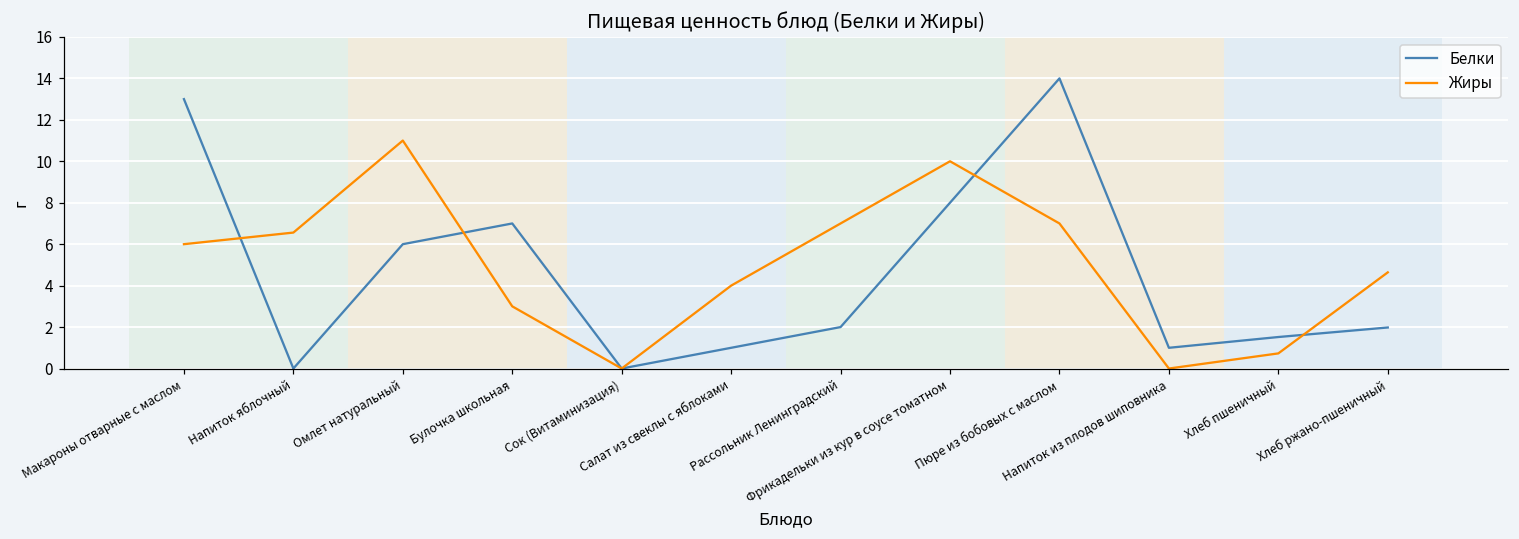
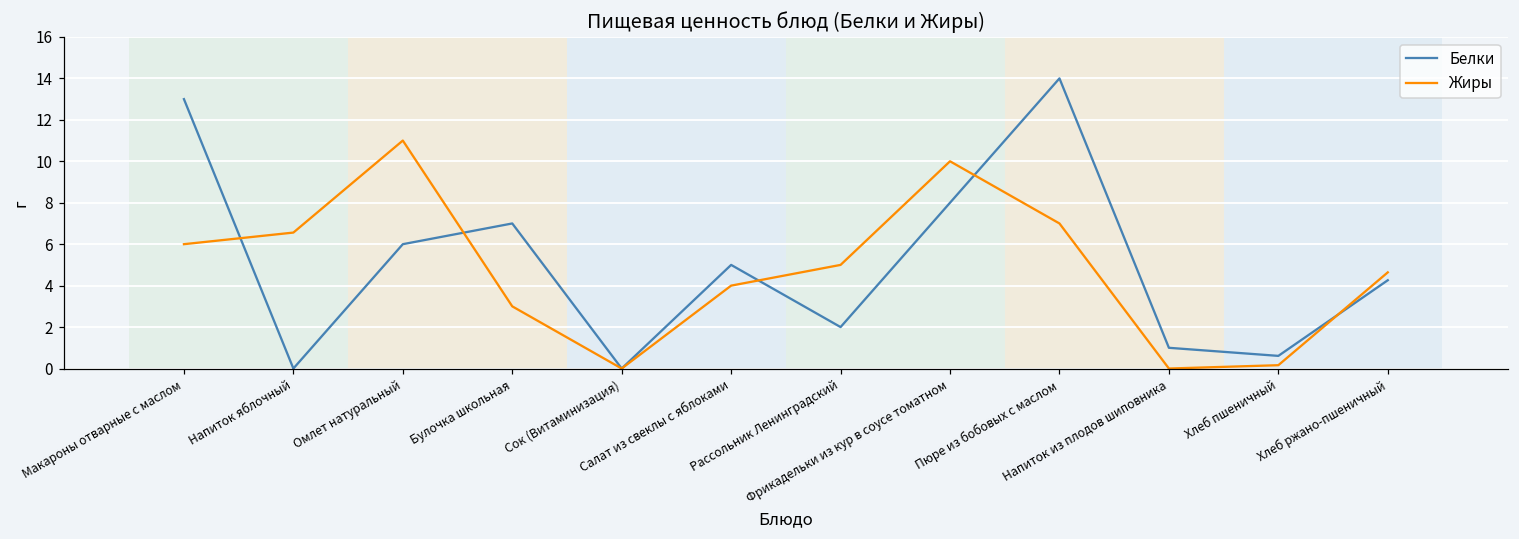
  {
    "Белки": {
      "Макароны отварные с маслом": 13.0,
      "Напиток яблочный": 0.0,
      "Омлет натуральный": 6.0,
      "Булочка школьная": 7.0,
-     "Салат из свеклы с яблоками": 1,
+     "Салат из свеклы с яблоками": 5,
      "Рассольник Ленинградский": 2.0,
      "Фрикадельки из кур в соусе томатном": 8.0,
      "Пюре из бобовых с маслом": 14.0,
      "Напиток из плодов шиповника": 1.0,
-     "Хлеб пшеничный": 1.5,
-     "Хлеб ржано-пшеничный": 2.0
+     "Хлеб пшеничный": 0.6,
+     "Хлеб ржано-пшеничный": 4.3
    },
    "Жиры": {
      "Макароны отварные с маслом": 6.0,
      "Напиток яблочный": 6.6,
      "Омлет натуральный": 11.0,
      "Булочка школьная": 3.0,
      "Салат из свеклы с яблоками": 4.0,
-     "Рассольник Ленинградский": 7,
+     "Рассольник Ленинградский": 5,
      "Фрикадельки из кур в соусе томатном": 10.0,
      "Пюре из бобовых с маслом": 7.0,
      "Напиток из плодов шиповника": 0.0,
-     "Хлеб пшеничный": 0.7,
+     "Хлеб пшеничный": 0.2,
      "Хлеб ржано-пшеничный": 4.6
    }
  }
